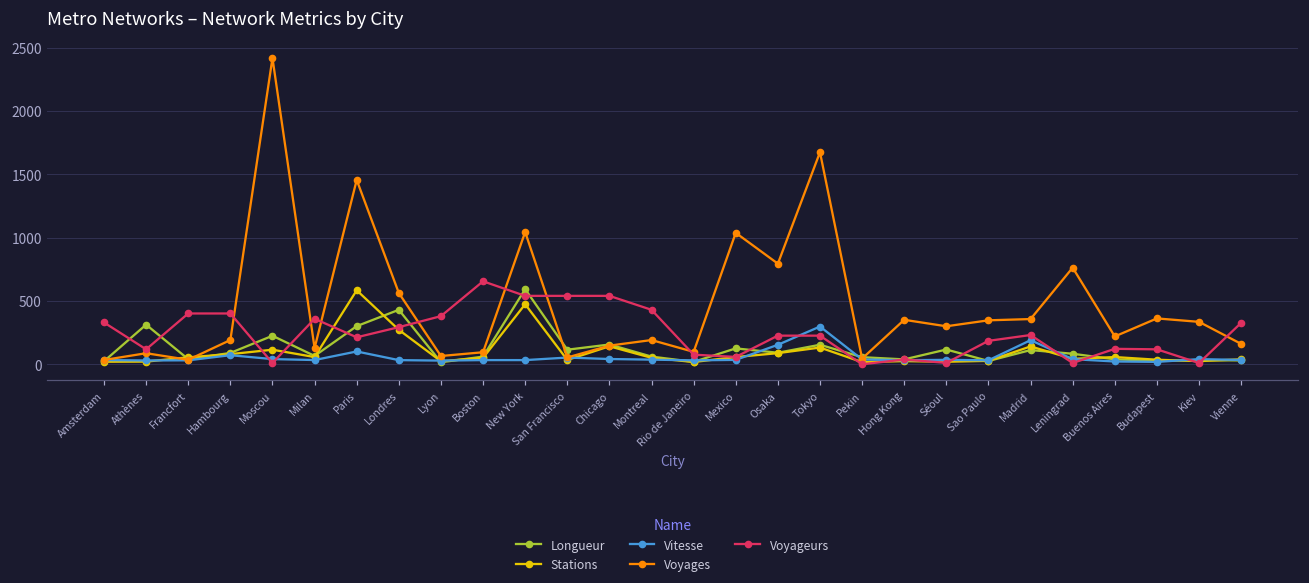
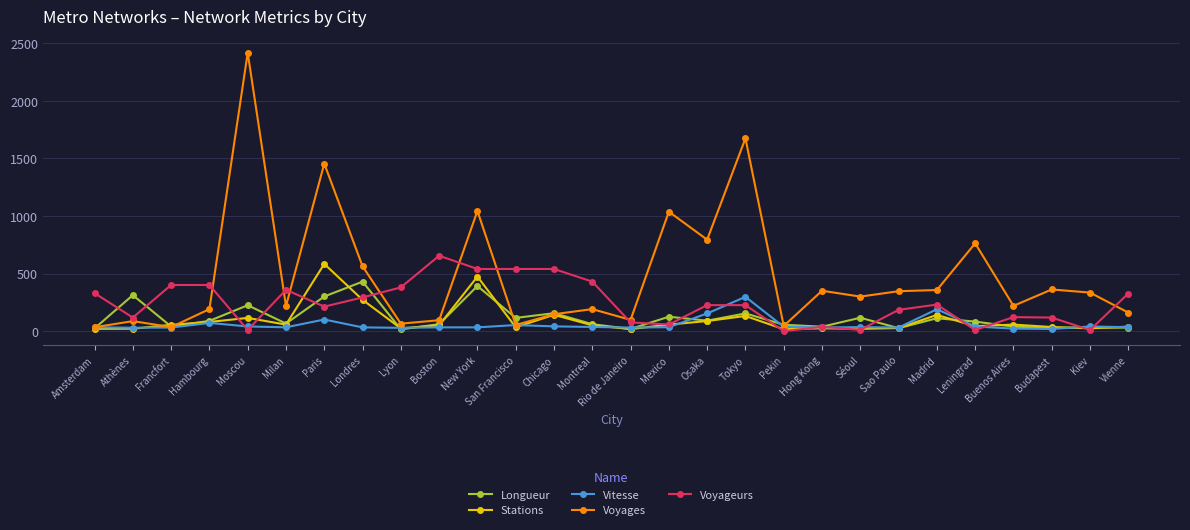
  {
    "Longueur": {
      "Athènes": 310,
      "Moscou": 230,
      "Paris": 300,
      "Londres": 430,
-     "New York": 590,
+     "New York": 390,
      "San Francisco": 120,
      "Mexico": 130,
      "Tokyo": 150,
      "Séoul": 120,
      "Madrid": 110,
      "Leningrad": 80
    },
    "Stations": {
      "Moscou": 120,
      "Paris": 580,
      "New York": 470,
      "Tokyo": 130,
      "Madrid": 140
    },
    "Vitesse": {
      "Moscou": 40,
      "Milan": 30,
      "Paris": 100,
      "Londres": 30,
      "New York": 30,
      "Chicago": 40,
      "Mexico": 30,
      "Osaka": 150,
      "Tokyo": 300,
      "Madrid": 190
    },
    "Voyages": {
      "Athènes": 90,
      "Hambourg": 190,
      "Moscou": 2420,
-     "Milan": 130,
+     "Milan": 220,
      "Paris": 1460,
      "Londres": 560,
      "Lyon": 70,
      "Boston": 100,
      "New York": 1040,
      "Montreal": 190,
      "Mexico": 1040,
      "Osaka": 790,
      "Tokyo": 1670,
      "Hong Kong": 350,
      "Séoul": 300,
      "Sao Paulo": 350,
      "Madrid": 360,
      "Leningrad": 760,
      "Buenos Aires": 220,
      "Budapest": 360,
      "Kiev": 340,
      "Vienne": 160
    },
    "Voyageurs": {
      "Amsterdam": 330,
      "Athènes": 120,
      "Francfort": 400,
      "Hambourg": 400,
      "Moscou": 10,
      "Milan": 360,
      "Paris": 210,
      "Lyon": 380,
      "Boston": 660,
      "New York": 540,
      "San Francisco": 540,
      "Chicago": 540,
      "Montreal": 430,
      "Osaka": 230,
      "Tokyo": 230,
      "Sao Paulo": 190,
      "Madrid": 230,
      "Leningrad": 10,
      "Buenos Aires": 120,
      "Budapest": 120,
      "Vienne": 330
    }
  }
